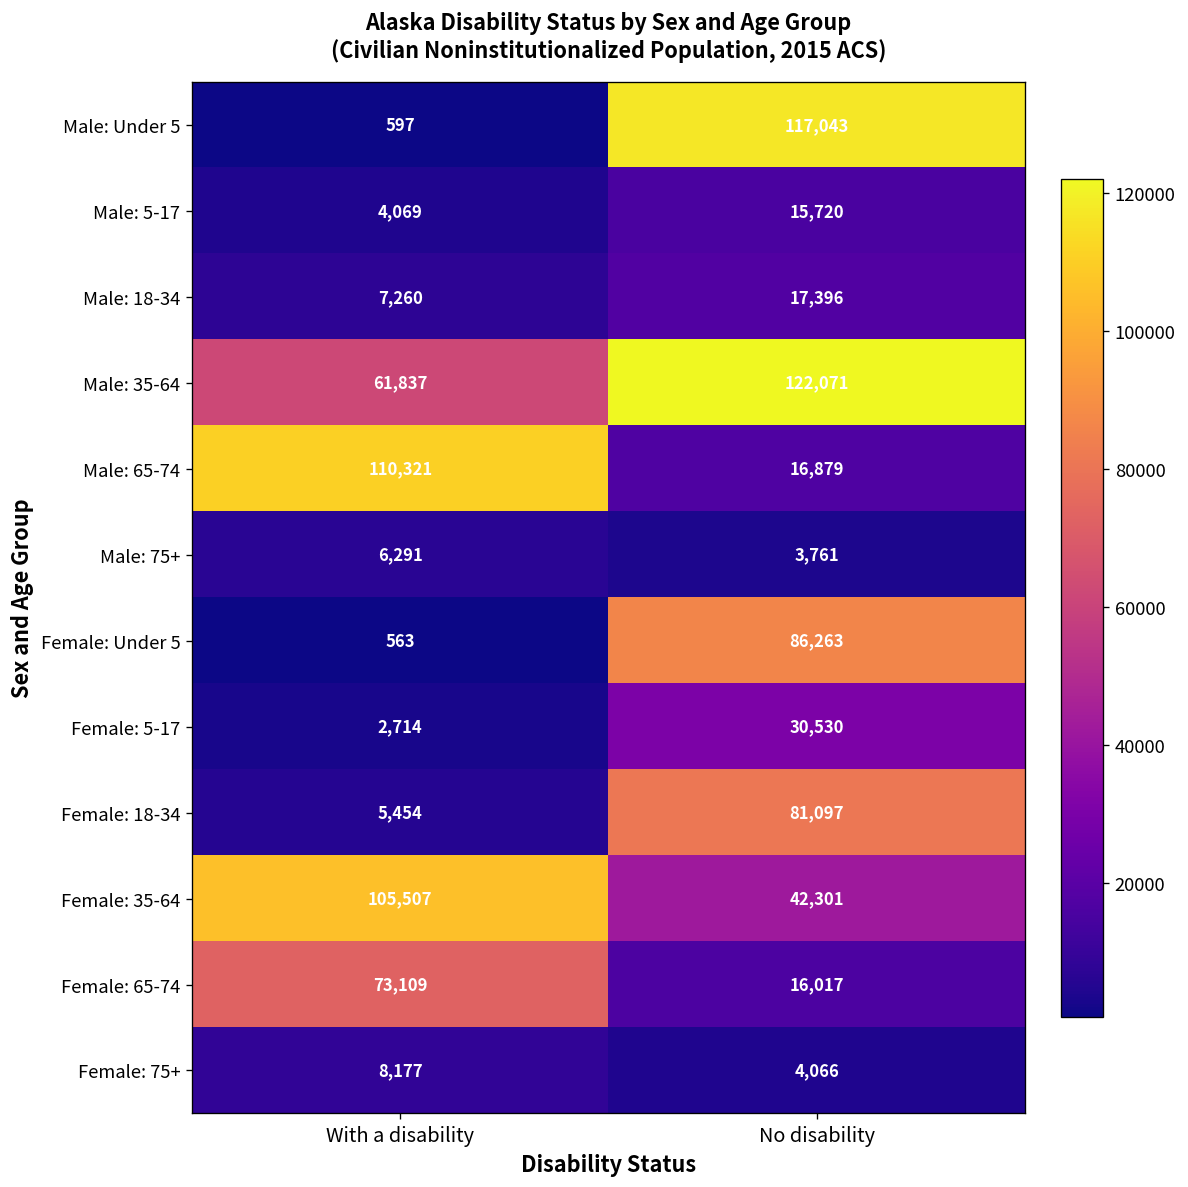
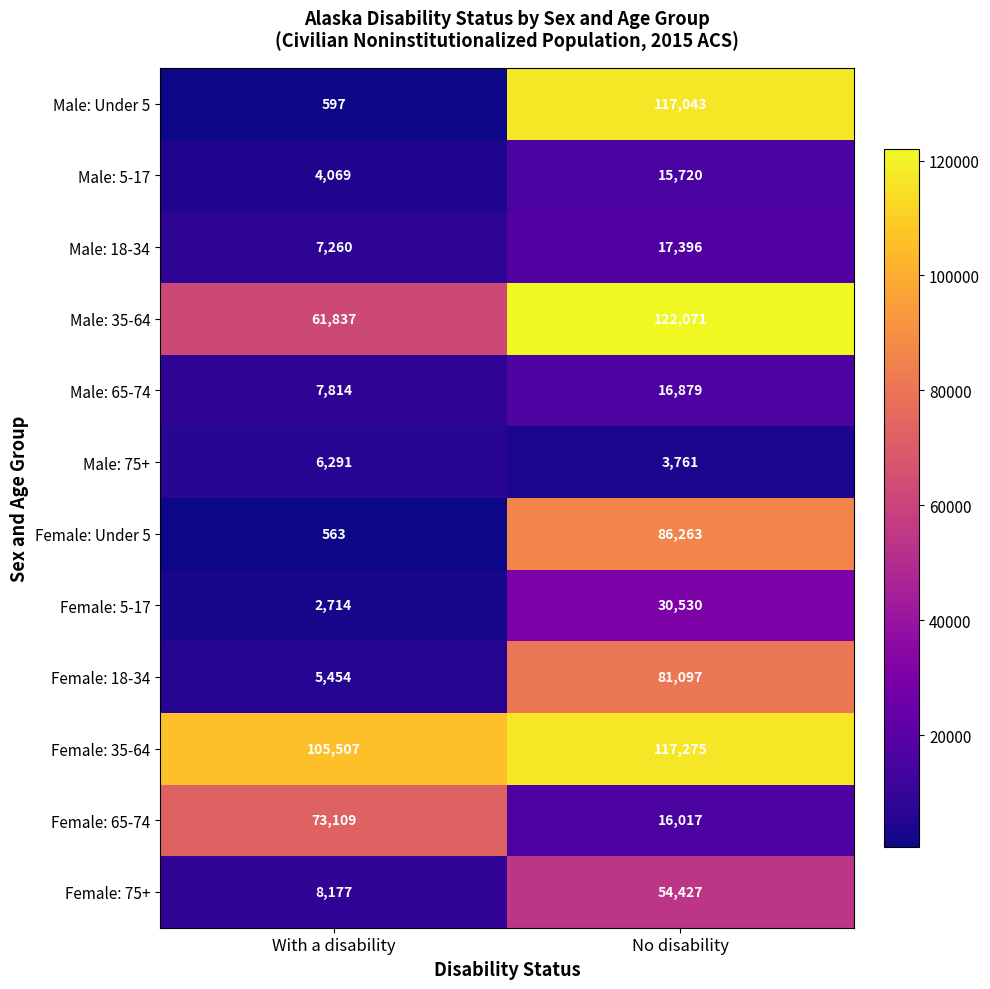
  {
    "Male: Under 5": {
      "With a disability": "597",
      "No disability": "117,043"
    },
    "Male: 5-17": {
      "With a disability": "4,069",
      "No disability": "15,720"
    },
    "Male: 18-34": {
      "With a disability": "7,260",
      "No disability": "17,396"
    },
    "Male: 35-64": {
      "With a disability": "61,837",
      "No disability": "122,071"
    },
    "Male: 65-74": {
-     "With a disability": "110,321",
+     "With a disability": "7,814",
      "No disability": "16,879"
    },
    "Male: 75+": {
      "With a disability": "6,291",
      "No disability": "3,761"
    },
    "Female: Under 5": {
      "With a disability": "563",
      "No disability": "86,263"
    },
    "Female: 5-17": {
      "With a disability": "2,714",
      "No disability": "30,530"
    },
    "Female: 18-34": {
      "With a disability": "5,454",
      "No disability": "81,097"
    },
    "Female: 35-64": {
      "With a disability": "105,507",
-     "No disability": "42,301"
+     "No disability": "117,275"
    },
    "Female: 65-74": {
      "With a disability": "73,109",
      "No disability": "16,017"
    },
    "Female: 75+": {
      "With a disability": "8,177",
-     "No disability": "4,066"
+     "No disability": "54,427"
    }
  }
